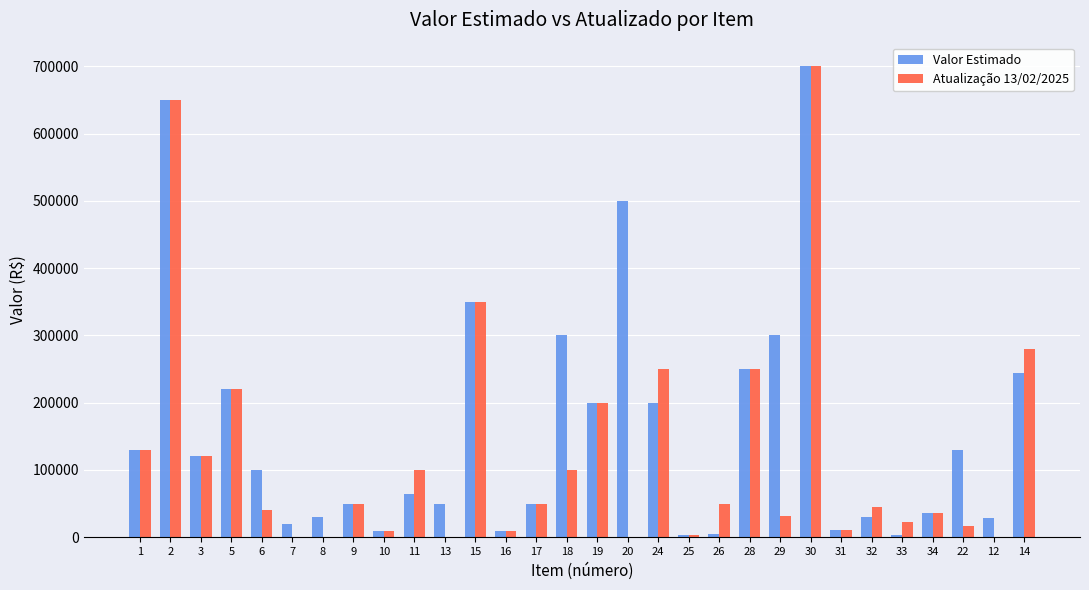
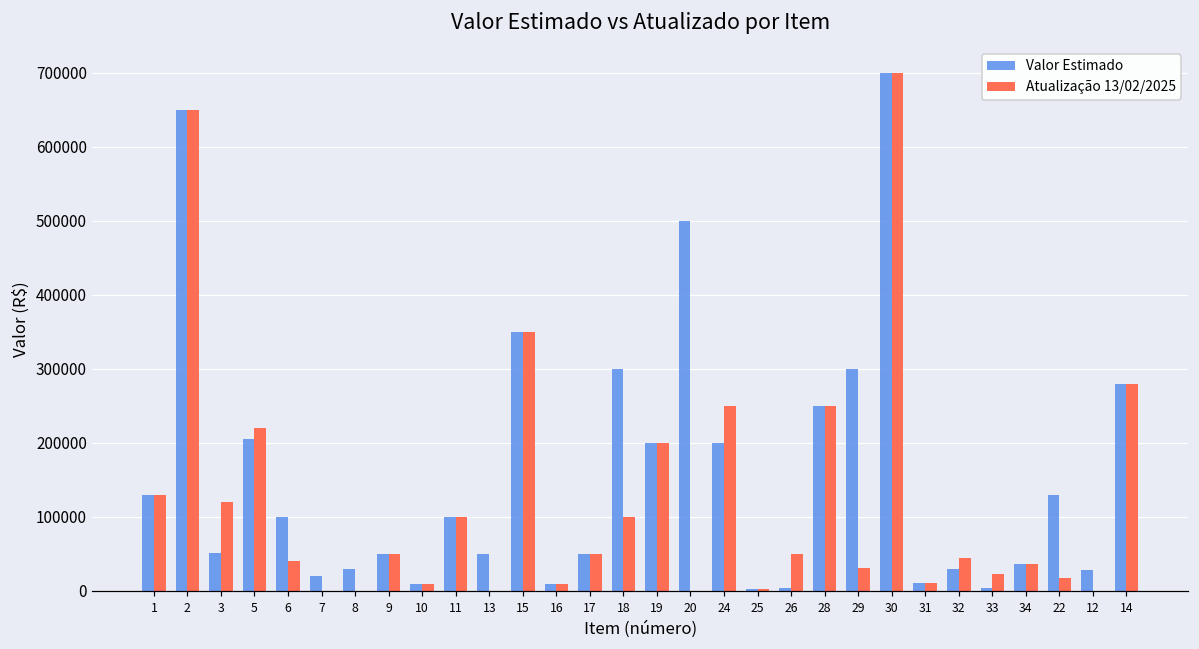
  {
    "Valor Estimado": {
      "1": 130000,
      "2": 650000,
-     "3": 120000,
-     "5": 220000,
+     "3": 50000,
+     "5": 210000,
      "6": 100000,
      "7": 20000,
      "8": 30000,
      "9": 50000,
      "10": 10000,
-     "11": 60000,
+     "11": 100000,
      "13": 50000,
      "15": 350000,
      "16": 10000,
      "17": 50000,
      "18": 300000,
      "19": 200000,
      "20": 500000,
      "24": 200000,
      "26": 0,
      "28": 250000,
      "29": 300000,
      "30": 700000,
      "31": 10000,
      "32": 30000,
      "33": 0,
      "34": 40000,
      "22": 130000,
      "12": 30000,
-     "14": 240000
+     "14": 280000
    },
    "Atualização 13/02/2025": {
      "1": 130000,
      "2": 650000,
      "3": 120000,
      "5": 220000,
      "6": 40000,
      "7": 0,
      "8": 0,
      "9": 50000,
      "10": 10000,
      "11": 100000,
      "13": 0,
      "15": 350000,
      "16": 10000,
      "17": 50000,
      "18": 100000,
      "19": 200000,
      "20": 0,
      "24": 250000,
      "26": 50000,
      "28": 250000,
      "29": 30000,
      "30": 700000,
      "31": 10000,
      "32": 50000,
      "33": 20000,
      "34": 40000,
      "22": 20000,
      "12": 0,
      "14": 280000
    }
  }
